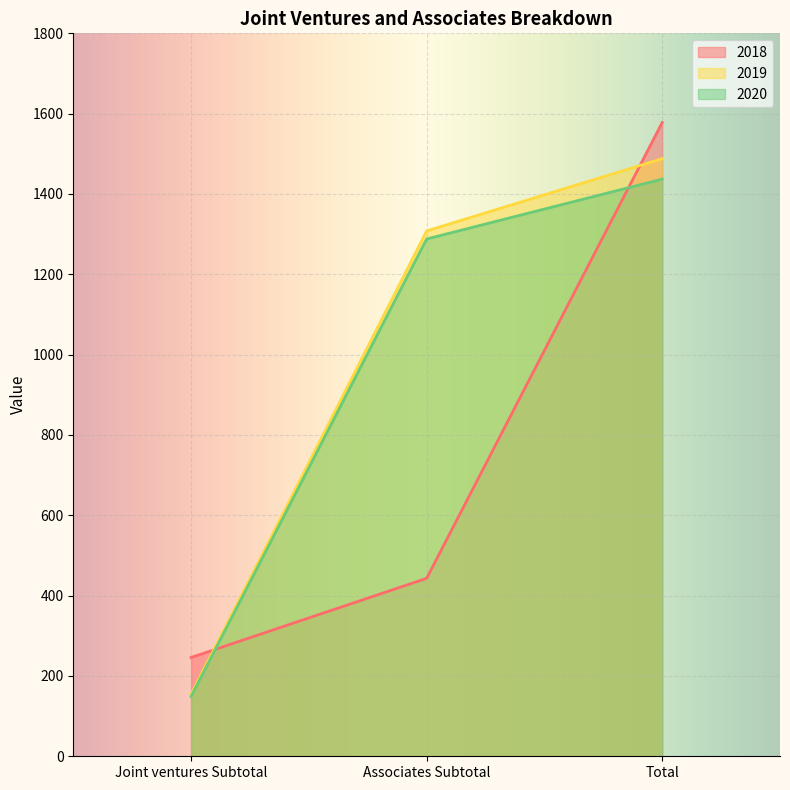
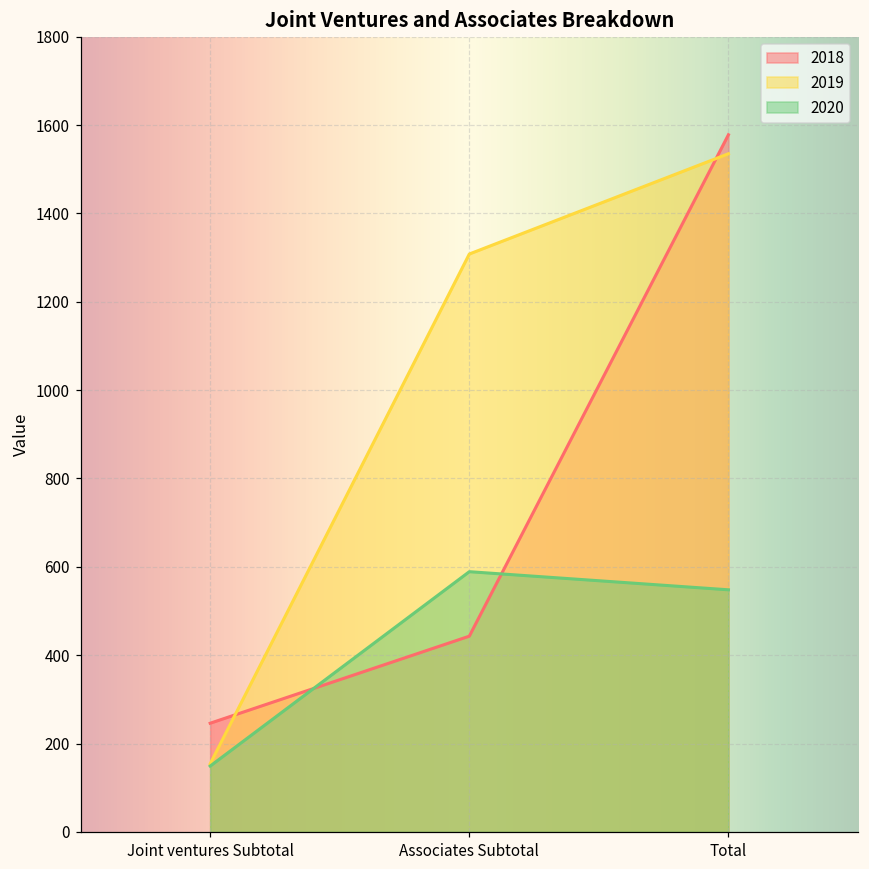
  {
    "2018": {
      "Joint ventures Subtotal": 250,
      "Associates Subtotal": 440,
      "Total": 1580
    },
    "2019": {
      "Associates Subtotal": 1310,
-     "Total": 1490
+     "Total": 1540
    },
    "2020": {
-     "Associates Subtotal": 1290,
-     "Total": 1440
+     "Associates Subtotal": 590,
+     "Total": 550
    }
  }
